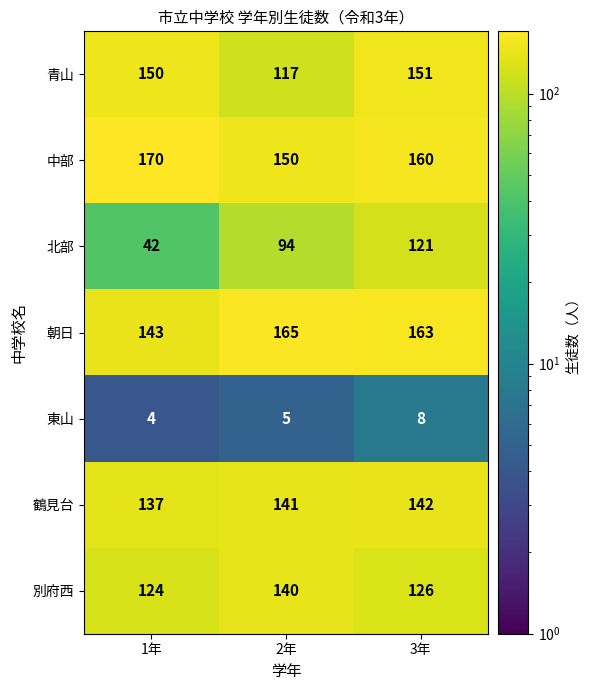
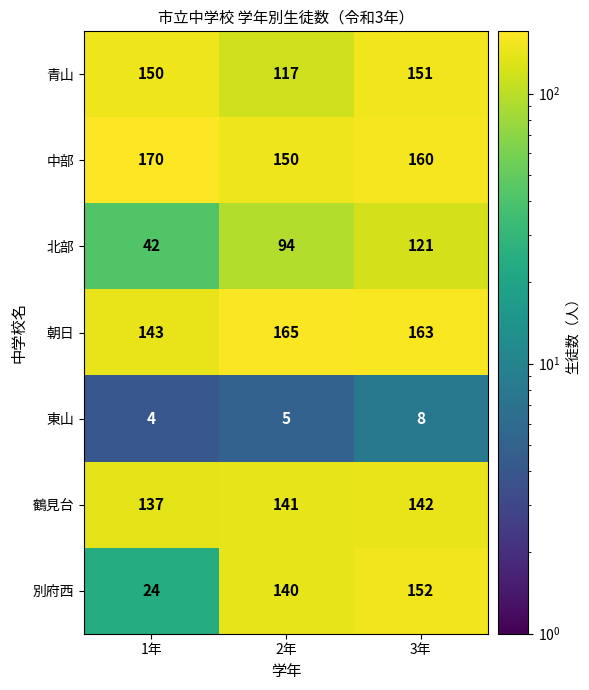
  {
    "青山": {
      "1年": 150,
      "2年": 117,
      "3年": 151
    },
    "中部": {
      "1年": 170,
      "2年": 150,
      "3年": 160
    },
    "北部": {
      "1年": 42,
      "2年": 94,
      "3年": 121
    },
    "朝日": {
      "1年": 143,
      "2年": 165,
      "3年": 163
    },
    "東山": {
      "1年": 4,
      "2年": 5,
      "3年": 8
    },
    "鶴見台": {
      "1年": 137,
      "2年": 141,
      "3年": 142
    },
    "別府西": {
-     "1年": 124,
+     "1年": 24,
      "2年": 140,
-     "3年": 126
+     "3年": 152
    }
  }
